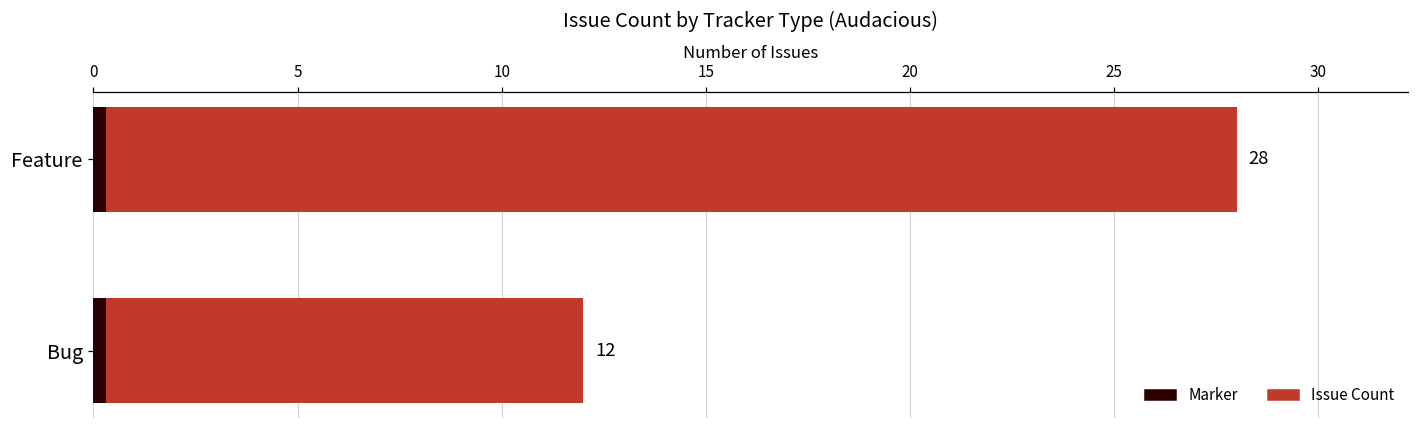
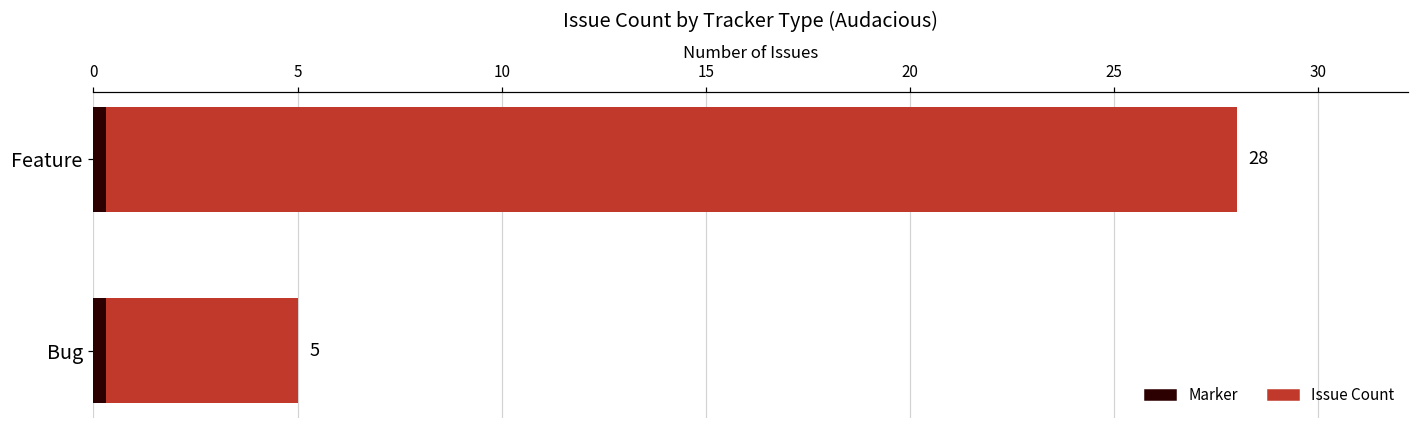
  {
    "Issue Count": {
      "Feature": 28,
-     "Bug": 12
+     "Bug": 5
    }
  }
